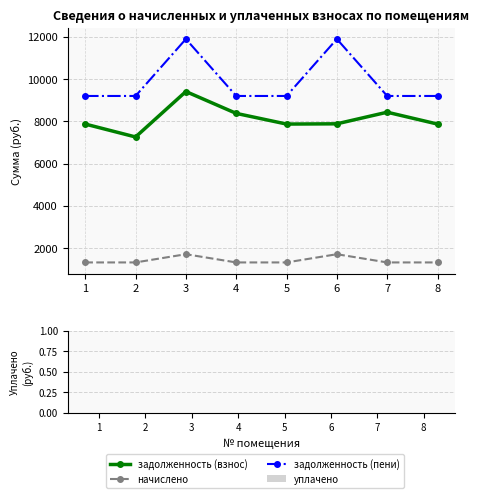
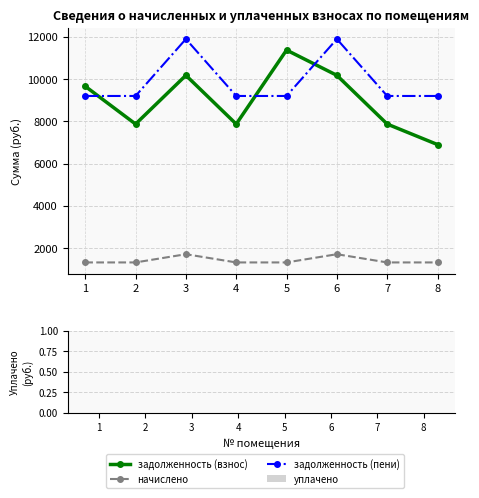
  {
    "Сведения о начисленных и уплаченных взносах по помещениям": {
      "задолженность (взнос)": {
-       "1": 7900,
-       "2": 7300,
-       "3": 9400,
-       "4": 8400,
-       "5": 7900,
-       "6": 7900,
-       "7": 8400,
-       "8": 7900
+       "1": 9700,
+       "2": 7900,
+       "3": 10200,
+       "4": 7900,
+       "5": 11400,
+       "6": 10200,
+       "7": 7900,
+       "8": 6900
      },
      "начислено": {
        "1": 1300,
        "2": 1300,
        "3": 1700,
        "4": 1300,
        "5": 1300,
        "6": 1700,
        "7": 1300,
        "8": 1300
      },
      "задолженность (пени)": {
        "1": 9200,
        "2": 9200,
        "3": 11900,
        "4": 9200,
        "5": 9200,
        "6": 11900,
        "7": 9200,
        "8": 9200
      }
    }
  }
